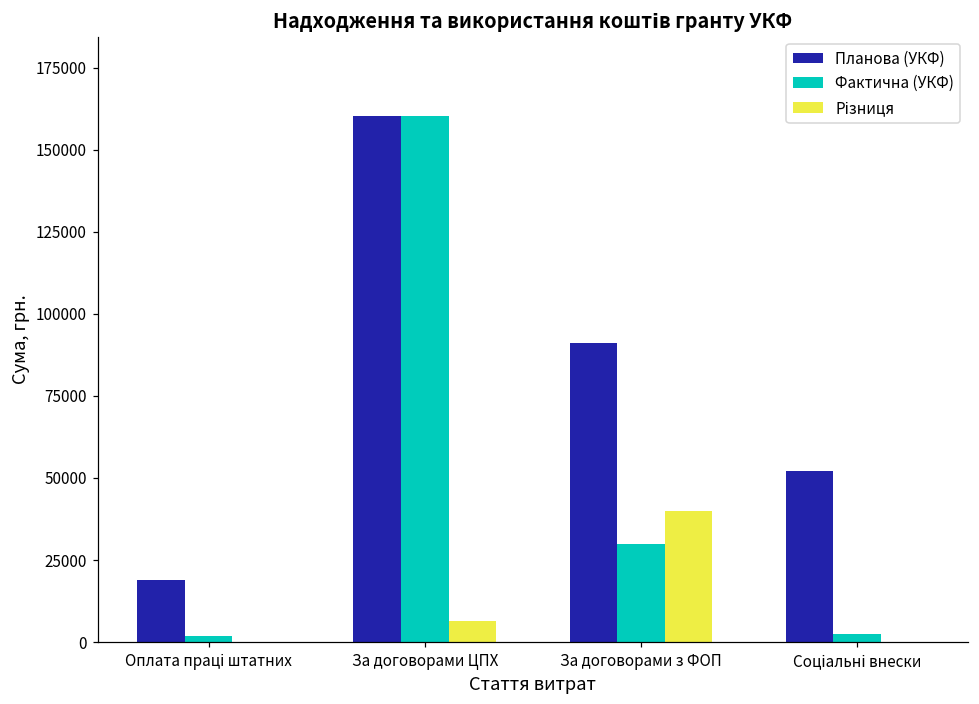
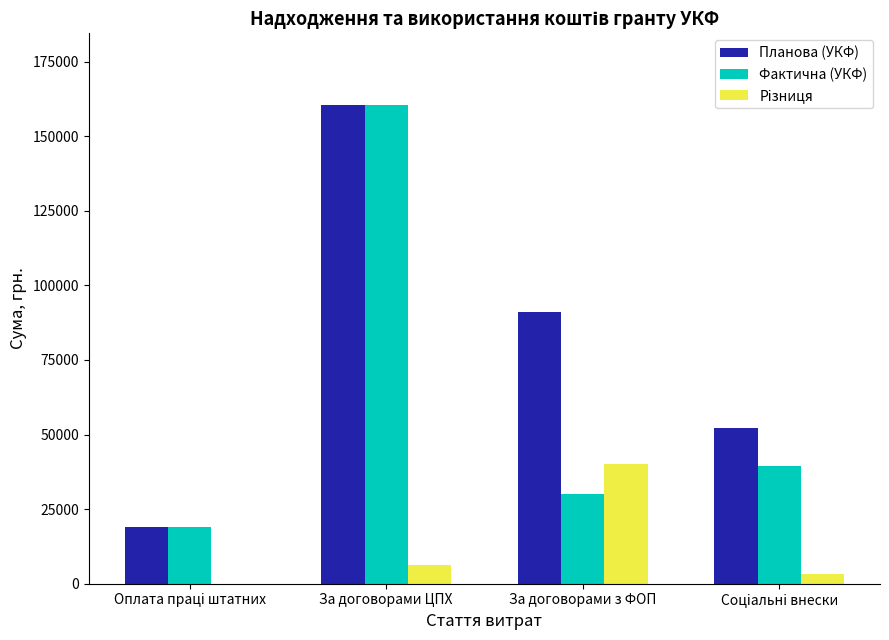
  {
    "Планова (УКФ)": {
      "Оплата праці штатних": 19000,
      "За договорами ЦПХ": 160000,
      "За договорами з ФОП": 91000,
      "Соціальні внески": 52000
    },
    "Фактична (УКФ)": {
-     "Оплата праці штатних": 2000,
+     "Оплата праці штатних": 19000,
      "За договорами ЦПХ": 160000,
      "За договорами з ФОП": 30000,
-     "Соціальні внески": 2000
+     "Соціальні внески": 39000
    },
    "Різниця": {
      "Оплата праці штатних": 0,
      "За договорами ЦПХ": 6000,
      "За договорами з ФОП": 40000,
-     "Соціальні внески": 0
+     "Соціальні внески": 3000
    }
  }
